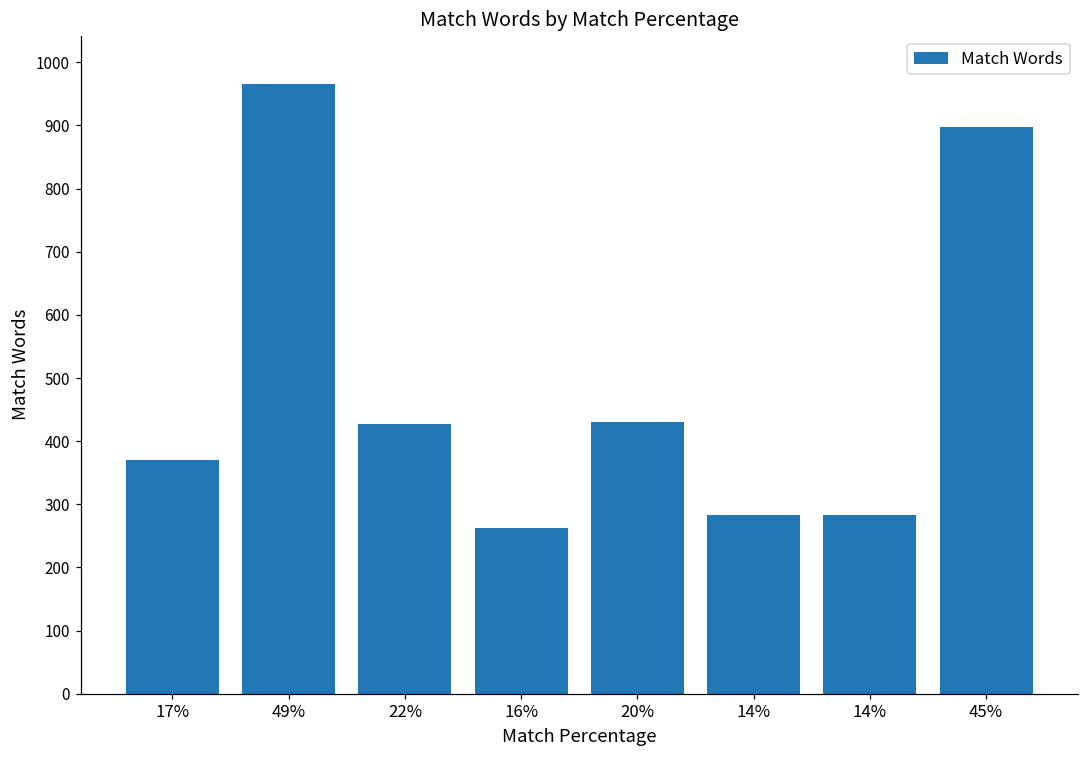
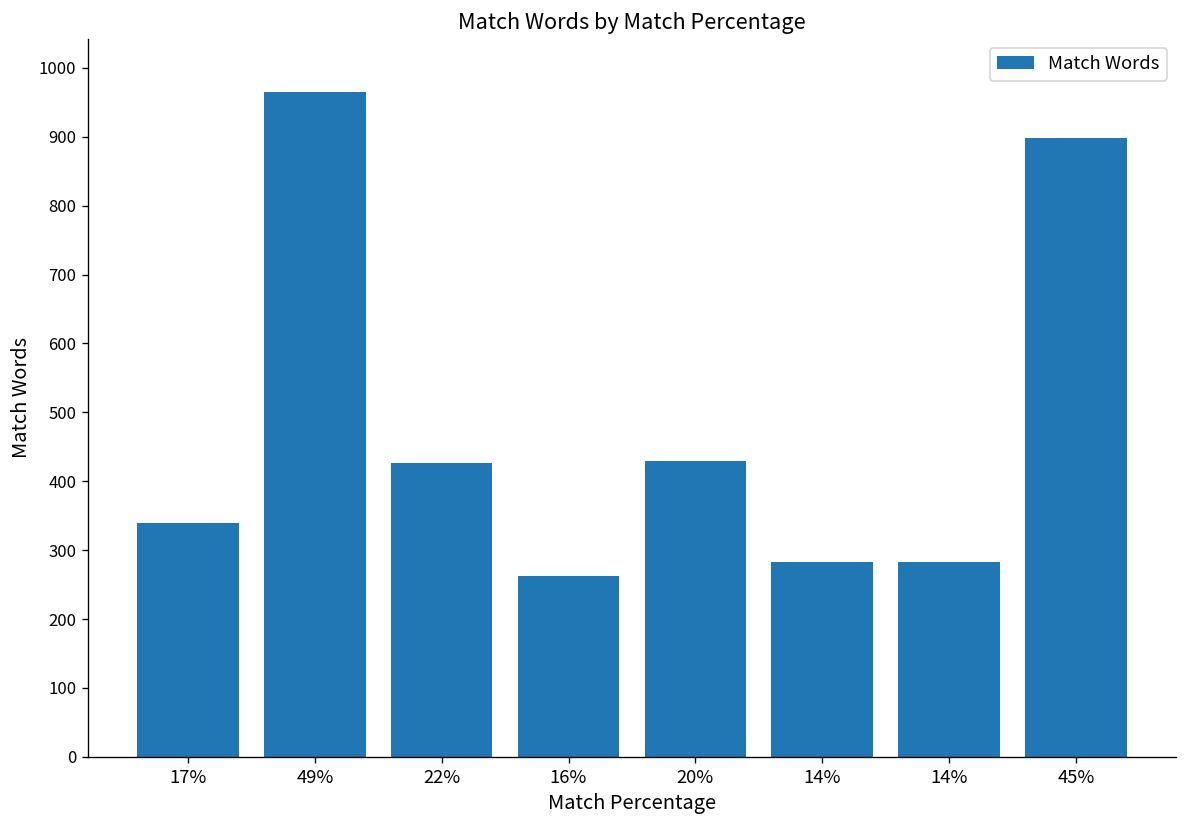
  {
-   "17%": 370,
+   "17%": 340,
    "49%": 970,
    "22%": 430,
    "16%": 260,
    "20%": 430,
    "45%": 900
  }
